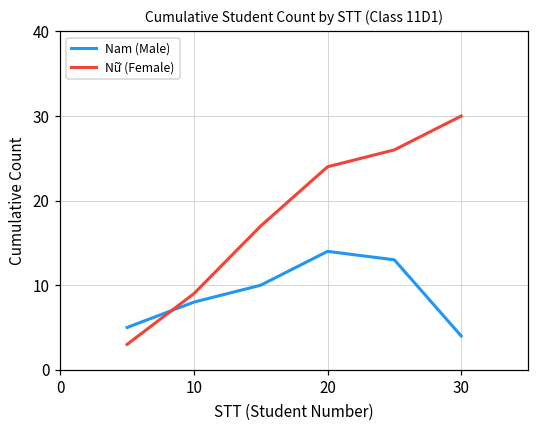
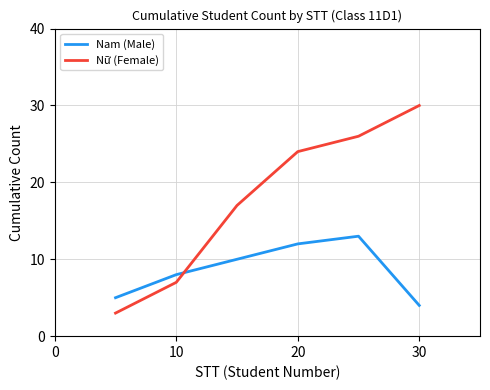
  {
    "Nam (Male)": {
      "10": 8,
-     "20": 14,
+     "20": 12,
      "30": 4
    },
    "Nữ (Female)": {
-     "10": 9,
+     "10": 7,
      "20": 24,
      "30": 30
    }
  }
